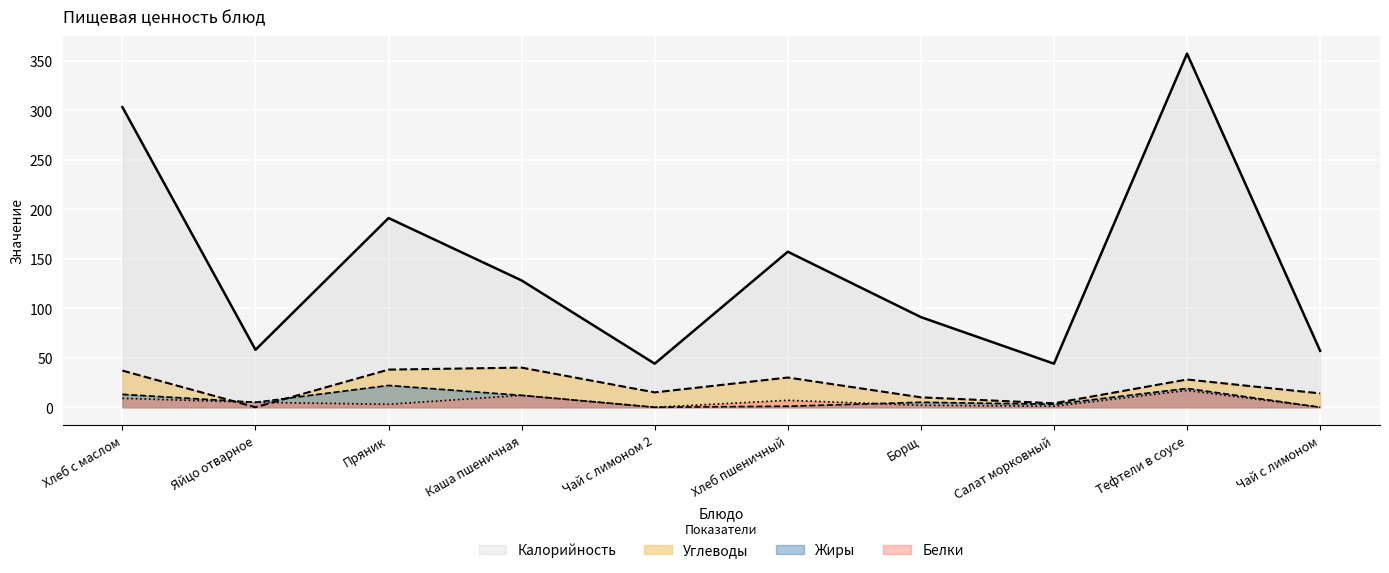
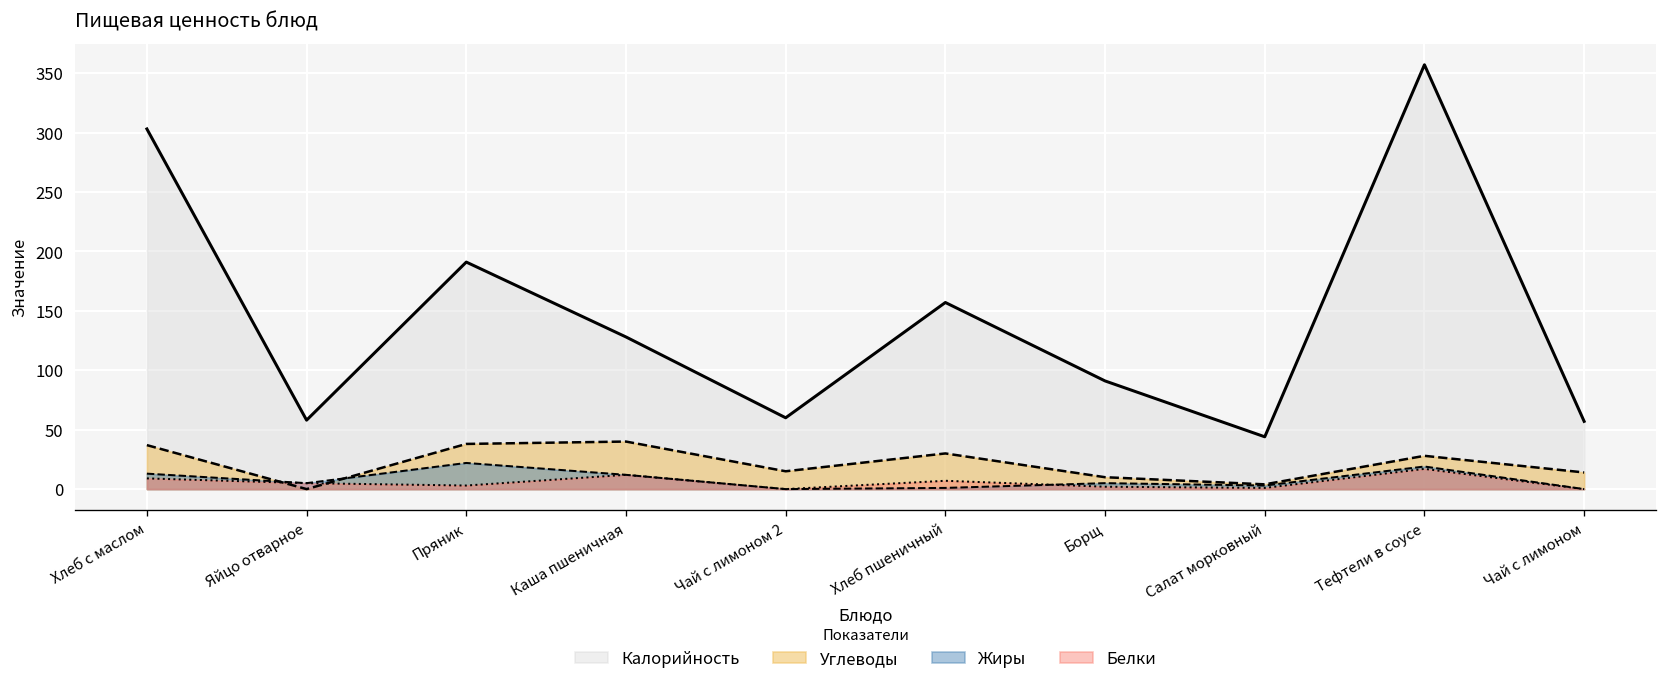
  {
    "Калорийность": {
      "Хлеб с маслом": 300,
      "Яйцо отварное": 60,
      "Пряник": 190,
      "Каша пшеничная": 130,
-     "Чай с лимоном 2": 40,
+     "Чай с лимоном 2": 60,
      "Хлеб пшеничный": 160,
      "Борщ": 90,
      "Салат морковный": 40,
      "Тефтели в соусе": 360,
      "Чай с лимоном": 60
    },
    "Жиры": {
      "Хлеб с маслом": 10,
      "Пряник": 20,
      "Хлеб пшеничный": 0,
      "Борщ": 10
    }
  }
